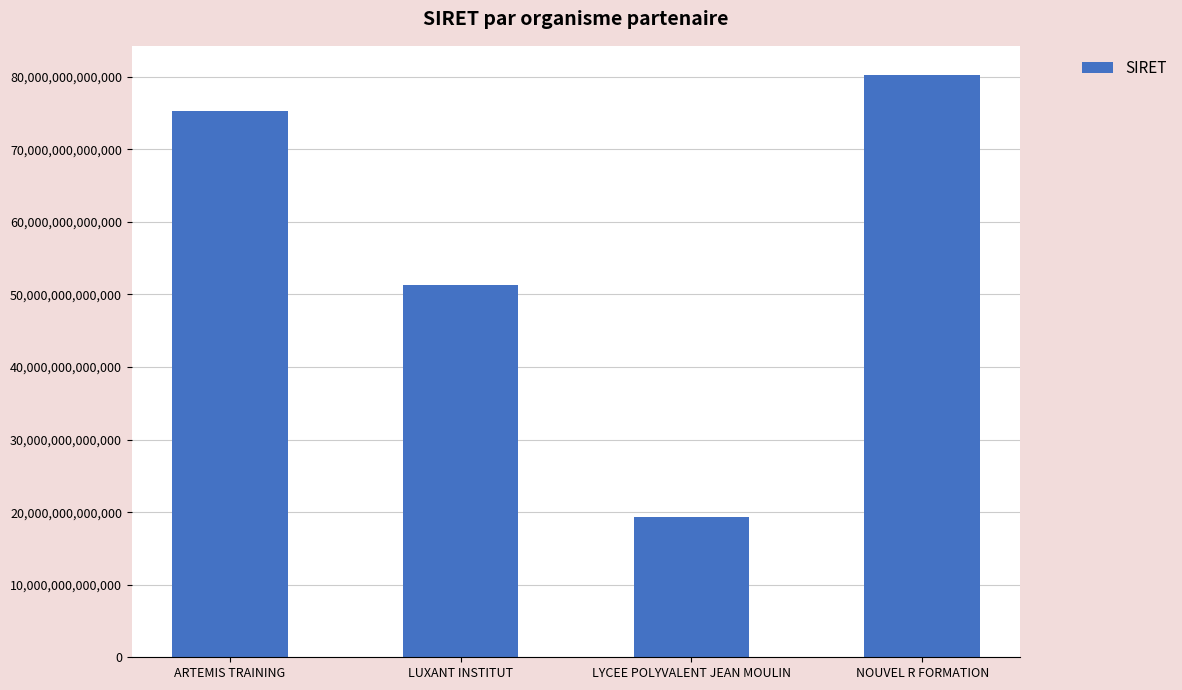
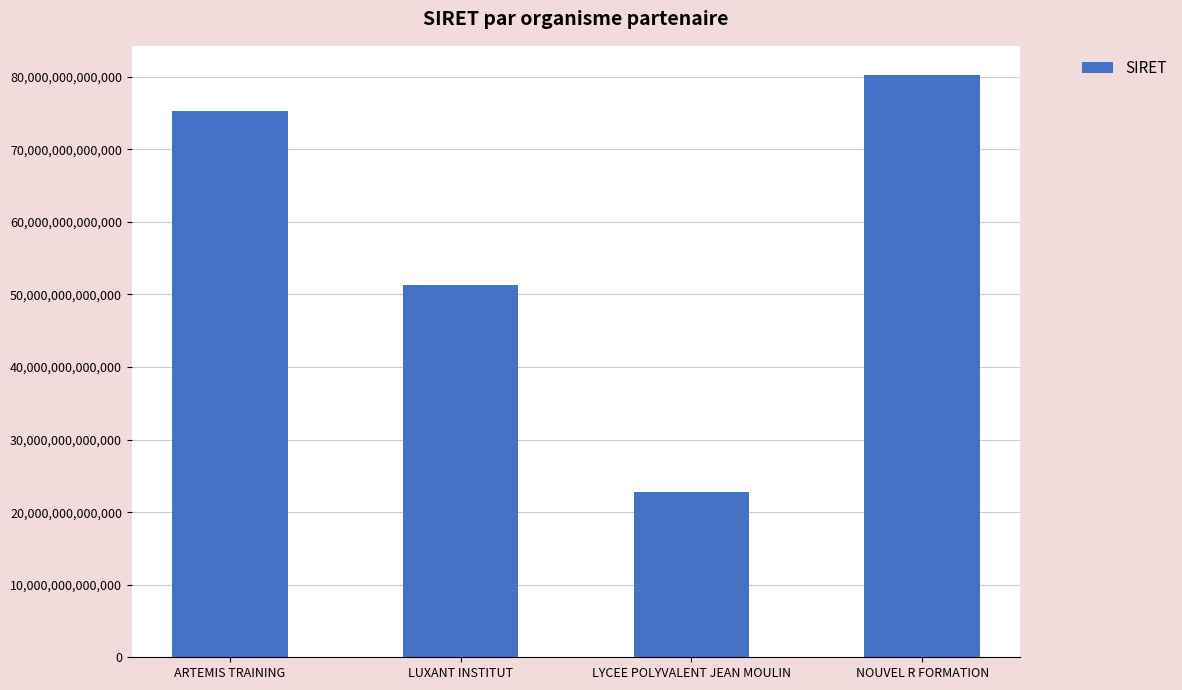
  {
    "ARTEMIS TRAINING": "75,000,000,000,000",
    "LUXANT INSTITUT": "51,000,000,000,000",
-   "LYCEE POLYVALENT JEAN MOULIN": "19,000,000,000,000",
+   "LYCEE POLYVALENT JEAN MOULIN": "23,000,000,000,000",
    "NOUVEL R FORMATION": "80,000,000,000,000"
  }
